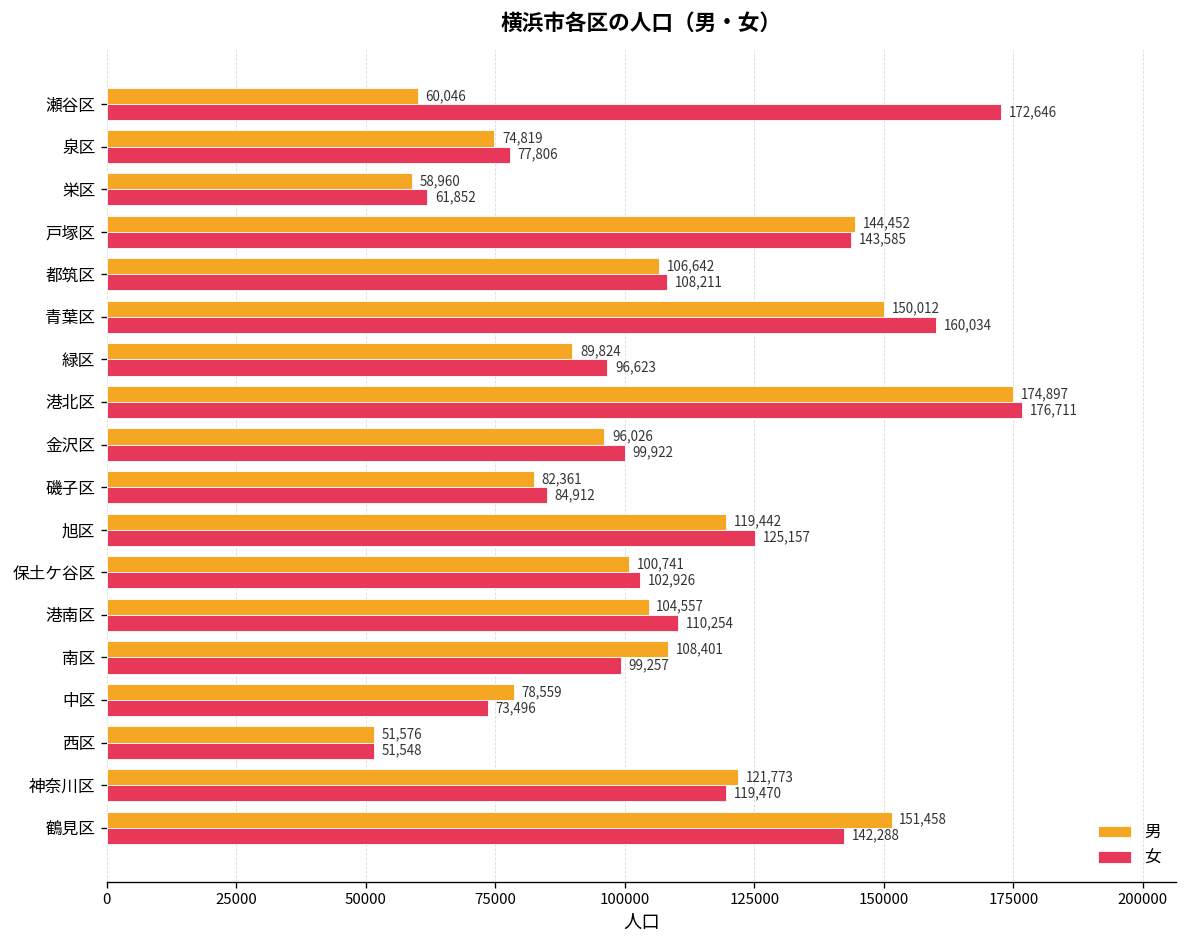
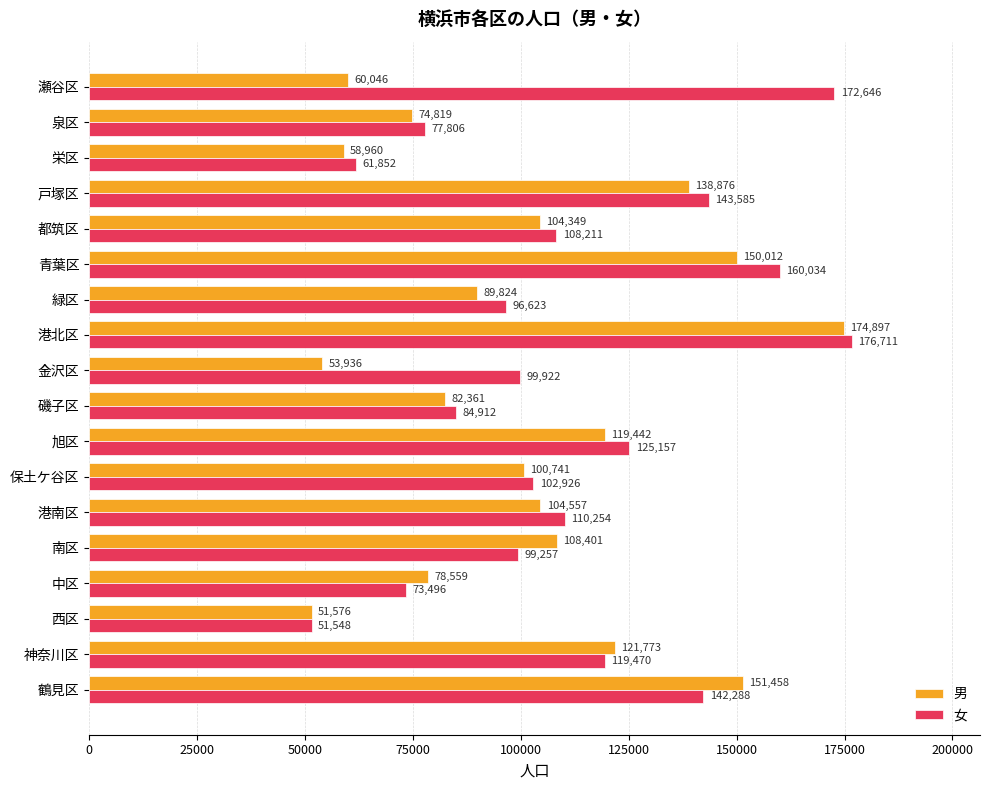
  {
    "男": {
      "瀬谷区": "60,046",
      "泉区": "74,819",
      "栄区": "58,960",
-     "戸塚区": "144,452",
-     "都筑区": "106,642",
+     "戸塚区": "138,876",
+     "都筑区": "104,349",
      "青葉区": "150,012",
      "緑区": "89,824",
      "港北区": "174,897",
-     "金沢区": "96,026",
+     "金沢区": "53,936",
      "磯子区": "82,361",
      "旭区": "119,442",
      "保土ケ谷区": "100,741",
      "港南区": "104,557",
      "南区": "108,401",
      "中区": "78,559",
      "西区": "51,576",
      "神奈川区": "121,773",
      "鶴見区": "151,458"
    },
    "女": {
      "瀬谷区": "172,646",
      "泉区": "77,806",
      "栄区": "61,852",
      "戸塚区": "143,585",
      "都筑区": "108,211",
      "青葉区": "160,034",
      "緑区": "96,623",
      "港北区": "176,711",
      "金沢区": "99,922",
      "磯子区": "84,912",
      "旭区": "125,157",
      "保土ケ谷区": "102,926",
      "港南区": "110,254",
      "南区": "99,257",
      "中区": "73,496",
      "西区": "51,548",
      "神奈川区": "119,470",
      "鶴見区": "142,288"
    }
  }
